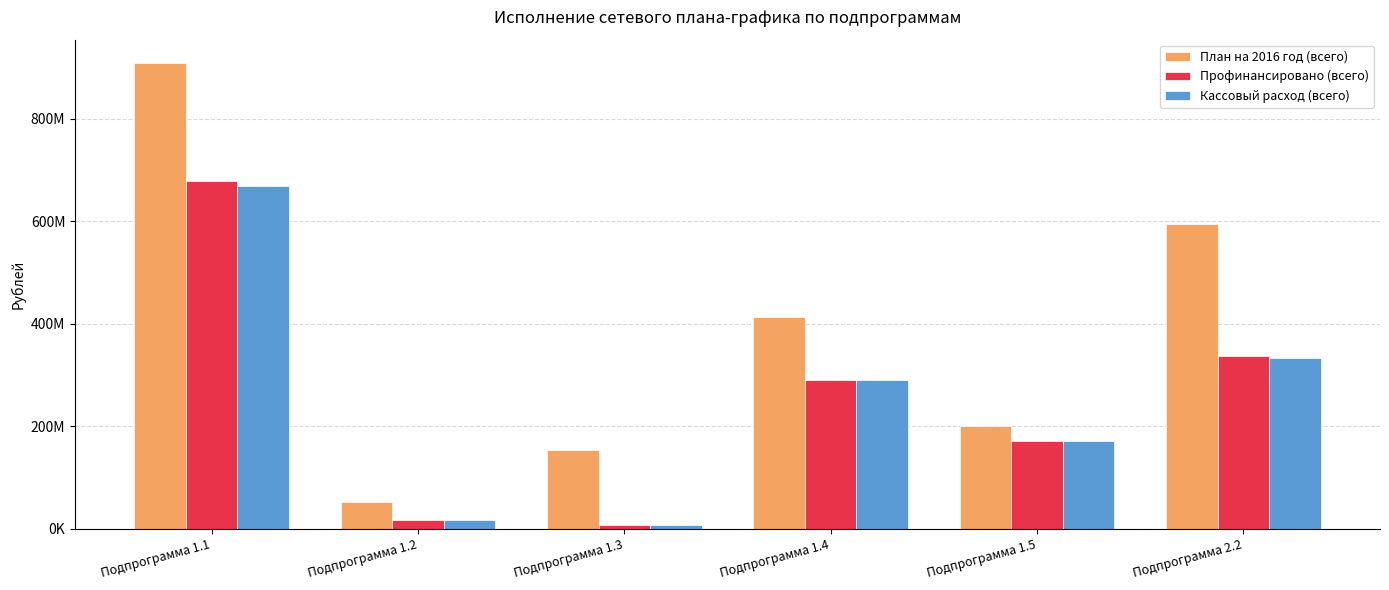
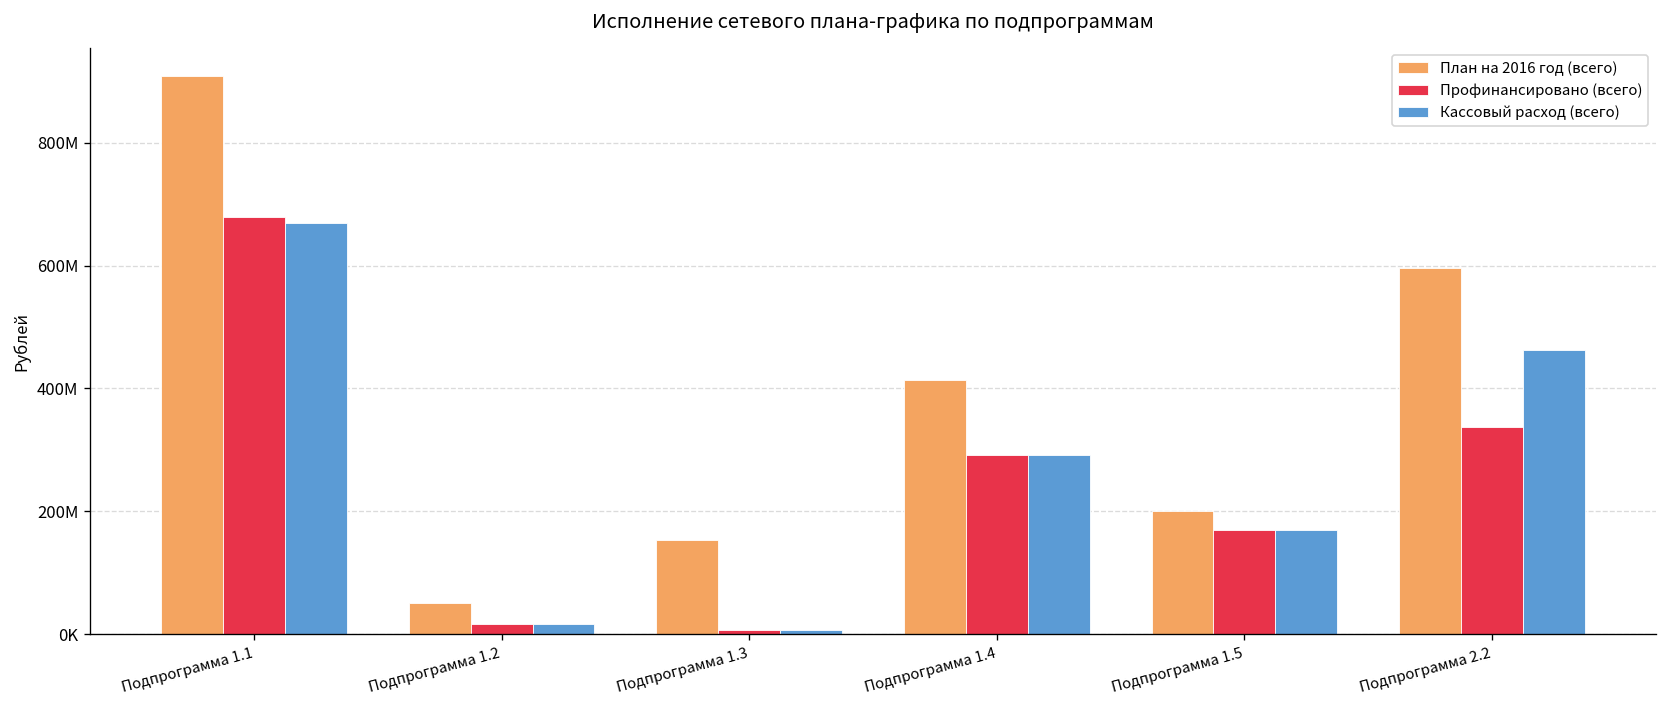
  {
    "План на 2016 год (всего)": {
      "Подпрограмма 1.1": 910000000,
      "Подпрограмма 1.2": 50000000,
      "Подпрограмма 1.3": 150000000,
      "Подпрограмма 1.4": 410000000,
      "Подпрограмма 1.5": 200000000,
      "Подпрограмма 2.2": 600000000
    },
    "Профинансировано (всего)": {
      "Подпрограмма 1.1": 680000000,
      "Подпрограмма 1.2": 20000000,
      "Подпрограмма 1.3": 10000000,
      "Подпрограмма 1.4": 290000000,
      "Подпрограмма 1.5": 170000000,
      "Подпрограмма 2.2": 340000000
    },
    "Кассовый расход (всего)": {
      "Подпрограмма 1.1": 670000000,
      "Подпрограмма 1.2": 20000000,
      "Подпрограмма 1.3": 10000000,
      "Подпрограмма 1.4": 290000000,
      "Подпрограмма 1.5": 170000000,
-     "Подпрограмма 2.2": 330000000
+     "Подпрограмма 2.2": 460000000
    }
  }
